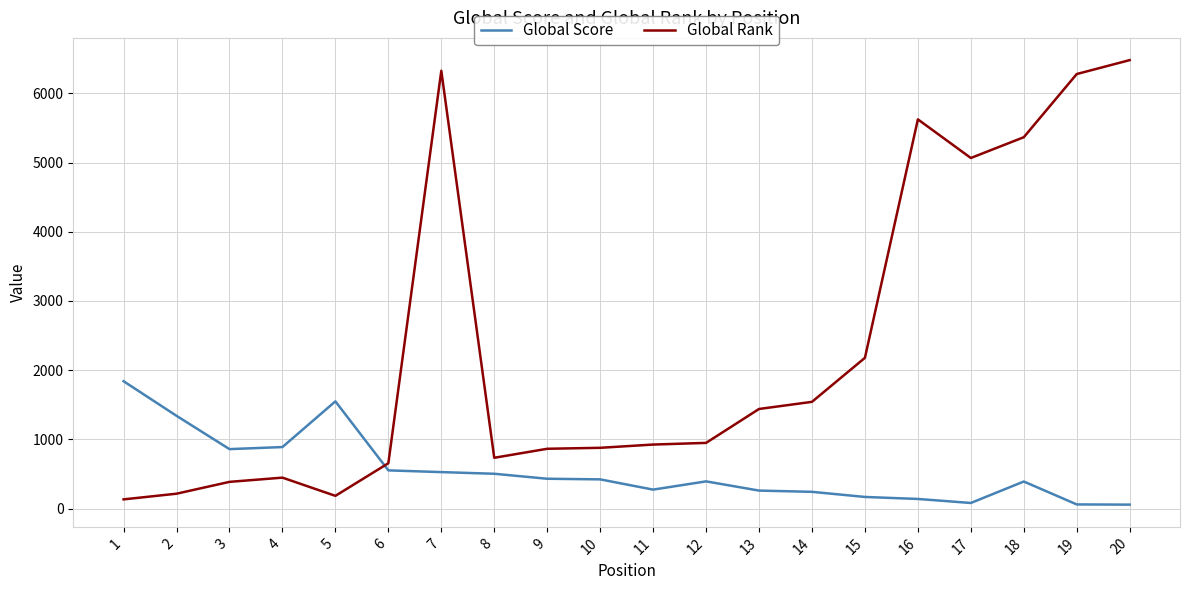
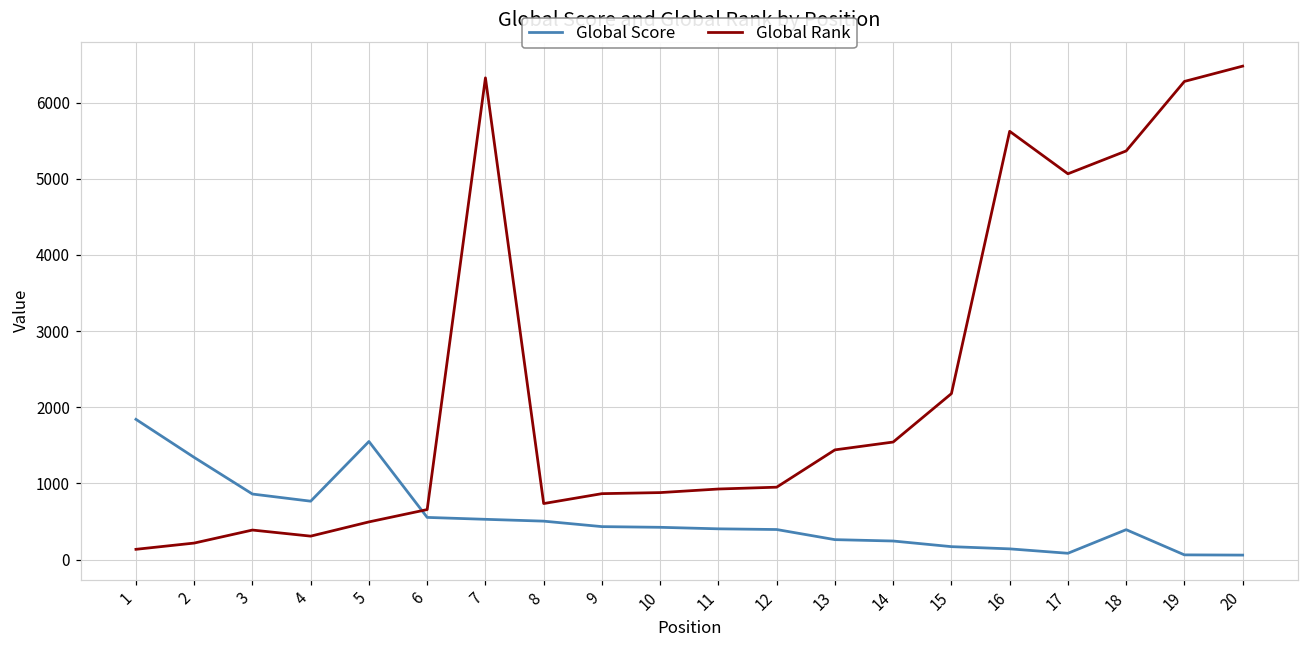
  {
    "Global Score": {
      "1": 1800,
      "2": 1300,
      "3": 900,
-     "4": 900,
+     "4": 800,
      "5": 1600,
      "6": 600,
      "7": 500,
      "8": 500,
      "9": 400,
      "10": 400,
-     "11": 300,
+     "11": 400,
      "12": 400,
      "13": 300,
      "14": 200,
      "15": 200,
      "16": 100,
      "17": 100,
      "18": 400,
      "19": 100,
      "20": 100
    },
    "Global Rank": {
      "1": 100,
      "2": 200,
      "3": 400,
-     "4": 400,
-     "5": 200,
+     "4": 300,
+     "5": 500,
      "6": 700,
      "7": 6300,
      "8": 700,
      "9": 900,
      "10": 900,
      "11": 900,
      "12": 1000,
      "13": 1400,
      "14": 1500,
      "15": 2200,
      "16": 5600,
      "17": 5100,
      "18": 5400,
      "19": 6300,
      "20": 6500
    }
  }
